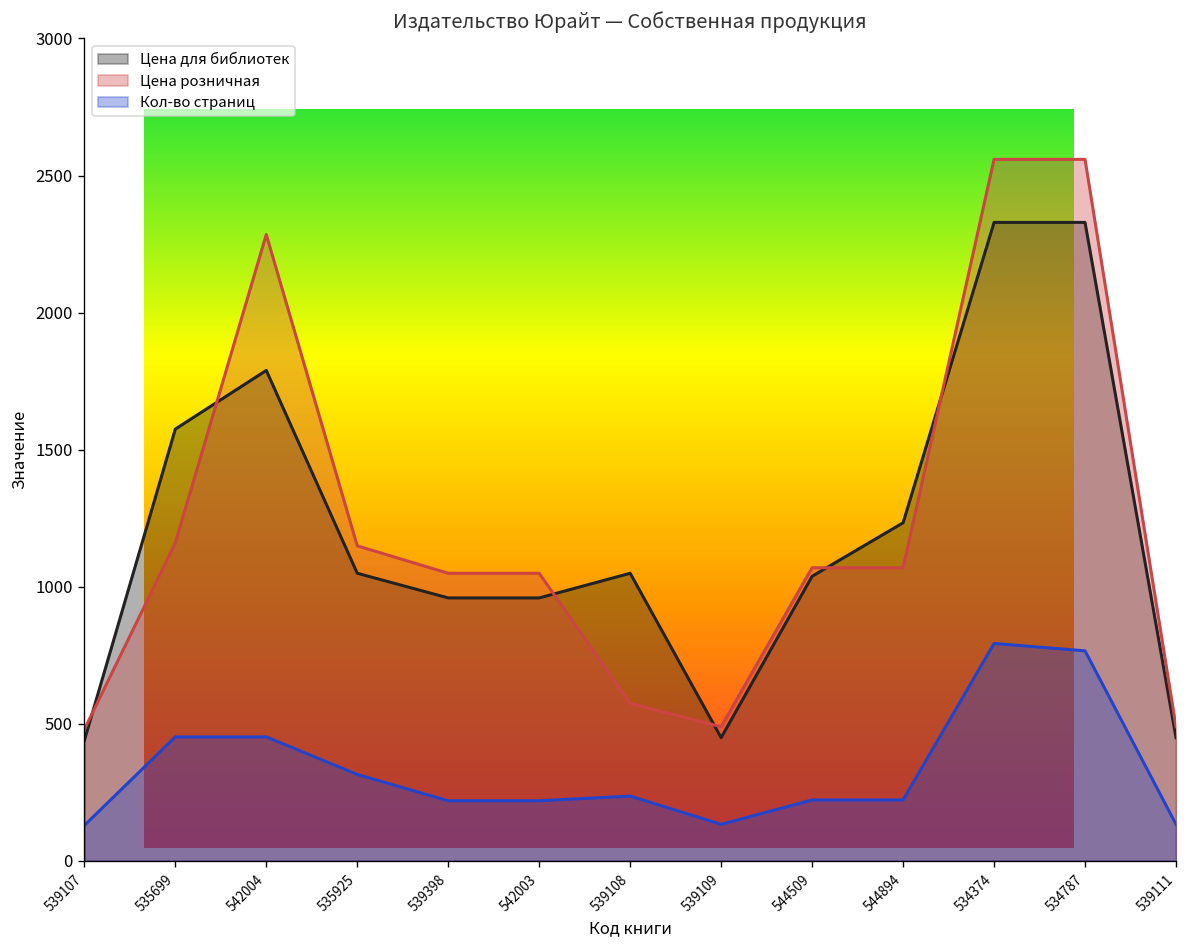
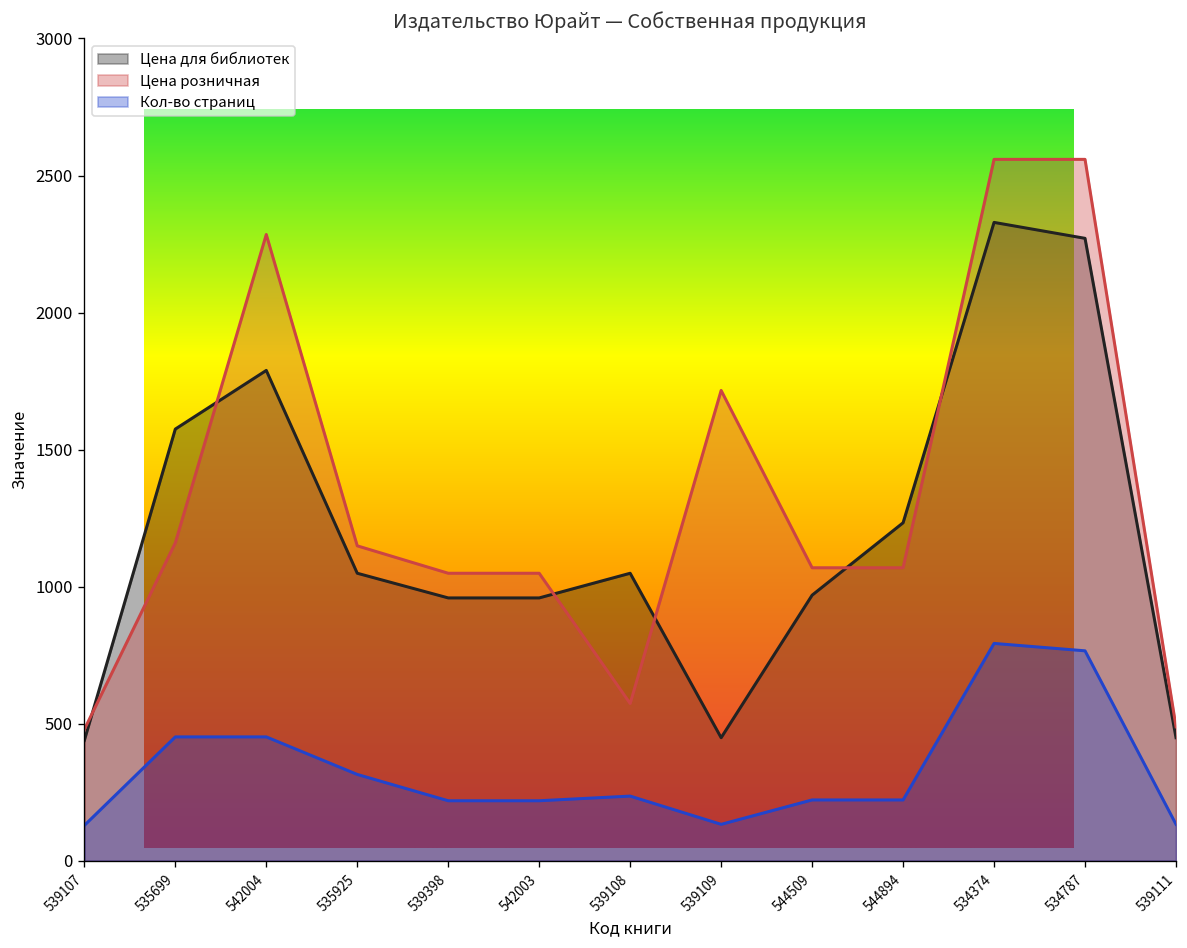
  {
    "Издательство Юрайт — Собственная продукция": {
      "Цена для библиотек": {
        "539107": 440,
        "535699": 1580,
        "542004": 1790,
        "535925": 1050,
        "539398": 960,
        "542003": 960,
        "539108": 1050,
        "539109": 450,
-       "544509": 1040,
+       "544509": 970,
        "544894": 1230,
        "534374": 2330,
-       "534787": 2330,
+       "534787": 2270,
        "539111": 450
      },
      "Цена розничная": {
        "539107": 480,
        "535699": 1160,
        "542004": 2280,
        "535925": 1150,
        "539398": 1050,
        "542003": 1050,
        "539108": 570,
-       "539109": 490,
+       "539109": 1720,
        "544509": 1070,
        "544894": 1070,
        "534374": 2560,
        "534787": 2560,
        "539111": 490
      },
      "Кол-во страниц": {
        "539107": 130,
        "535699": 450,
        "542004": 450,
        "535925": 320,
        "539398": 220,
        "542003": 220,
        "539108": 240,
        "539109": 130,
        "544509": 220,
        "544894": 220,
        "534374": 790,
        "534787": 770,
        "539111": 130
      }
    }
  }
